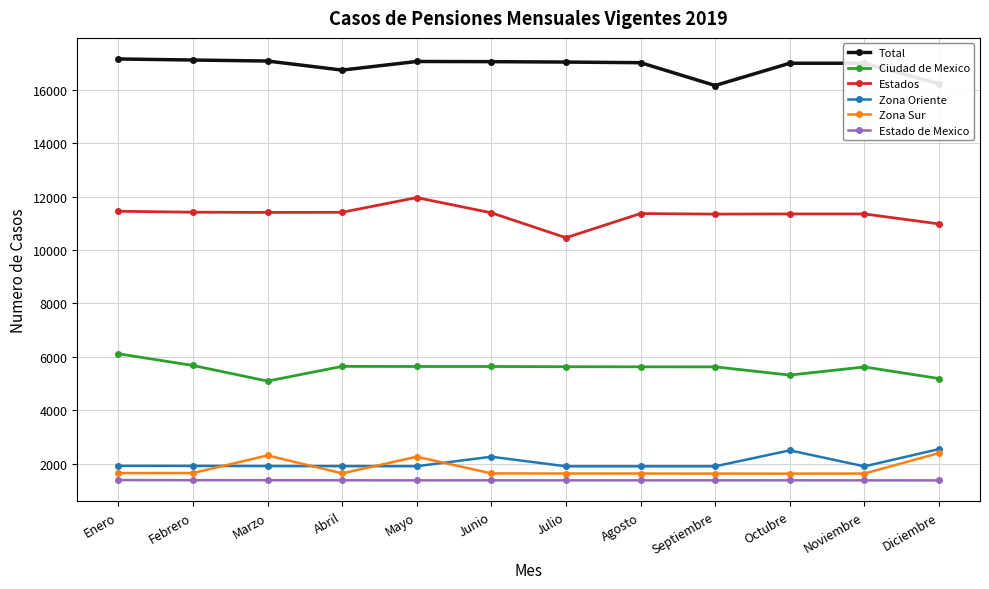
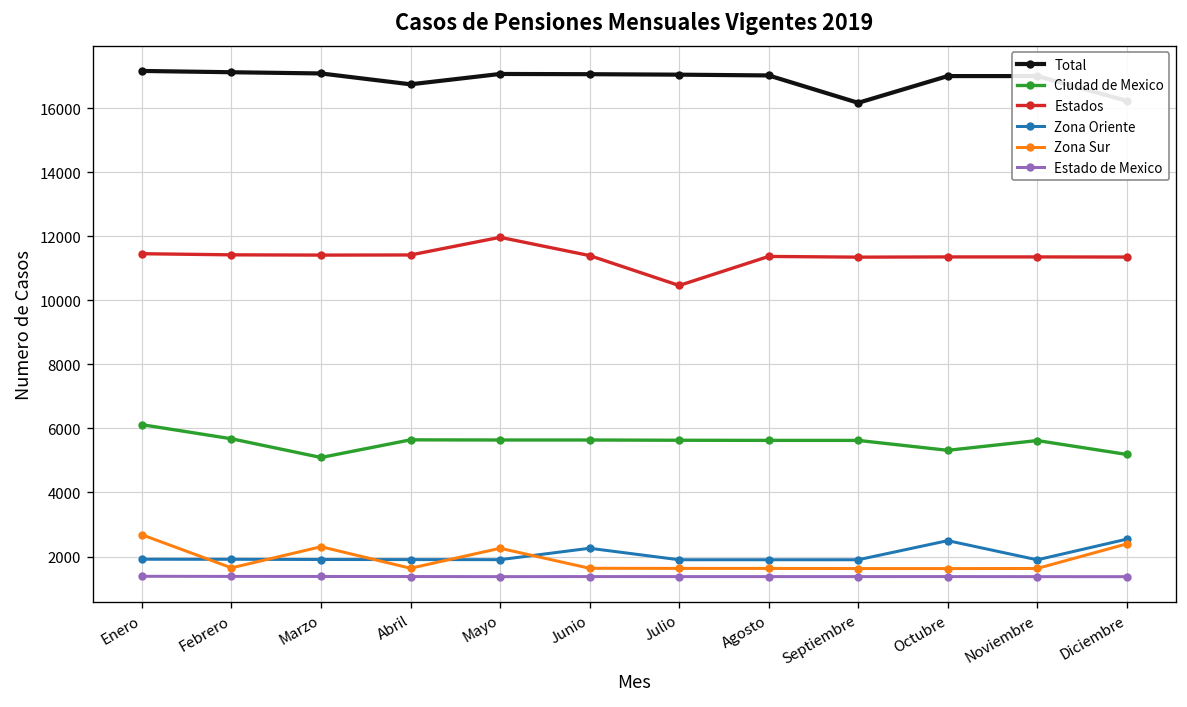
  {
    "Total": {
      "Enero": 17200,
      "Febrero": 17100,
      "Marzo": 17100,
      "Abril": 16700,
      "Mayo": 17100,
      "Junio": 17100,
      "Julio": 17000,
      "Agosto": 17000,
      "Septiembre": 16200,
      "Octubre": 17000
    },
    "Ciudad de Mexico": {
      "Enero": 6100,
      "Febrero": 5700,
      "Marzo": 5100,
      "Abril": 5600,
      "Mayo": 5600,
      "Junio": 5600,
      "Julio": 5600,
      "Agosto": 5600,
      "Septiembre": 5600,
      "Octubre": 5300,
      "Noviembre": 5600,
      "Diciembre": 5200
    },
    "Estados": {
      "Enero": 11500,
      "Febrero": 11400,
      "Marzo": 11400,
      "Abril": 11400,
      "Mayo": 12000,
      "Junio": 11400,
      "Julio": 10500,
      "Agosto": 11400,
      "Septiembre": 11300,
      "Octubre": 11400,
      "Noviembre": 11400,
-     "Diciembre": 11000
+     "Diciembre": 11400
    },
    "Zona Oriente": {
      "Enero": 1900,
      "Febrero": 1900,
      "Marzo": 1900,
      "Abril": 1900,
      "Mayo": 1900,
      "Junio": 2300,
      "Julio": 1900,
      "Agosto": 1900,
      "Septiembre": 1900,
      "Octubre": 2500,
      "Noviembre": 1900,
      "Diciembre": 2500
    },
    "Zona Sur": {
-     "Enero": 1600,
+     "Enero": 2700,
      "Febrero": 1600,
      "Marzo": 2300,
      "Abril": 1600,
      "Mayo": 2300,
      "Junio": 1600,
      "Julio": 1600,
      "Agosto": 1600,
      "Septiembre": 1600,
      "Octubre": 1600,
      "Noviembre": 1600,
      "Diciembre": 2400
    },
    "Estado de Mexico": {
      "Enero": 1400,
      "Febrero": 1400,
      "Marzo": 1400,
      "Abril": 1400,
      "Mayo": 1400,
      "Junio": 1400,
      "Julio": 1400,
      "Agosto": 1400,
      "Septiembre": 1400,
      "Octubre": 1400,
      "Noviembre": 1400,
      "Diciembre": 1400
    }
  }
